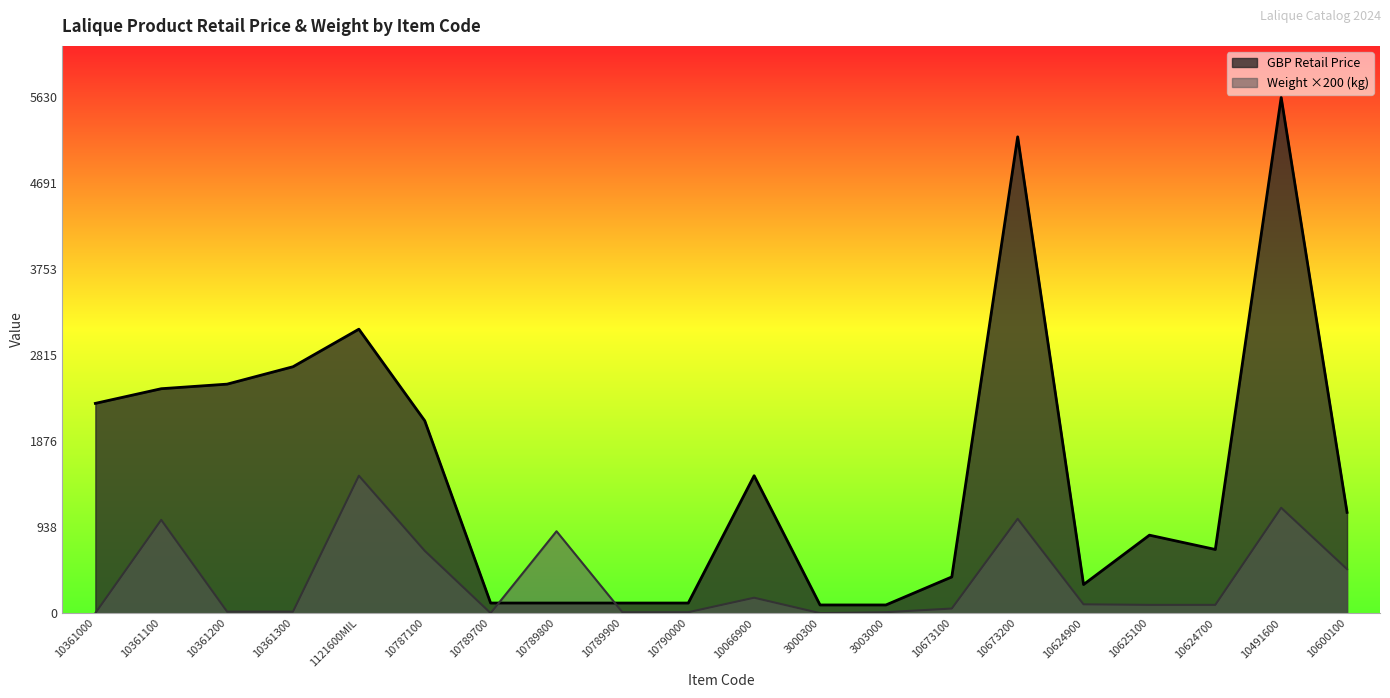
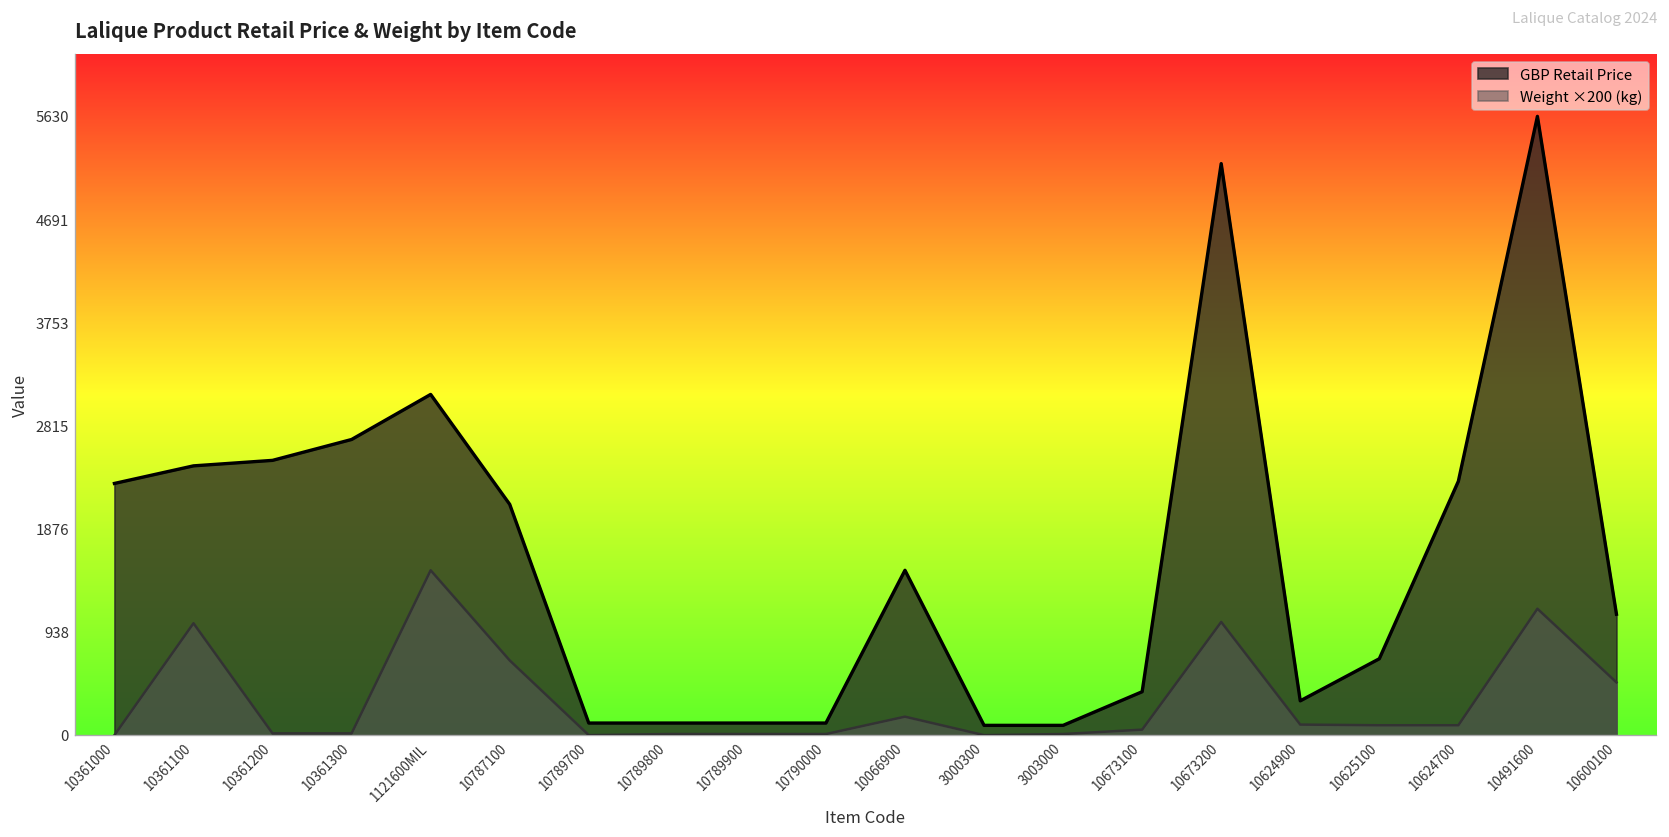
  {
    "GBP Retail Price": {
      "10361000": 2300,
      "10361100": 2500,
      "10361200": 2500,
      "10361300": 2700,
      "1121600MIL": 3100,
      "10787100": 2100,
      "10789700": 100,
      "10789800": 100,
      "10789900": 100,
      "10790000": 100,
      "10066900": 1500,
      "3000300": 100,
      "3003000": 100,
      "10673100": 400,
      "10673200": 5200,
      "10624900": 300,
-     "10625100": 900,
-     "10624700": 700,
+     "10625100": 700,
+     "10624700": 2300,
      "10491600": 5600,
      "10600100": 1100
    },
    "Weight ×200 (kg)": {
      "10361000": 0,
      "10361100": 1000,
      "10361200": 0,
      "10361300": 0,
      "1121600MIL": 1500,
      "10787100": 700,
      "10789700": 0,
-     "10789800": 900,
+     "10789800": 0,
      "10789900": 0,
      "10790000": 0,
      "10066900": 200,
      "3000300": 0,
      "3003000": 0,
      "10673100": 100,
      "10673200": 1000,
      "10624900": 100,
      "10625100": 100,
      "10624700": 100,
      "10491600": 1200,
      "10600100": 500
    }
  }
